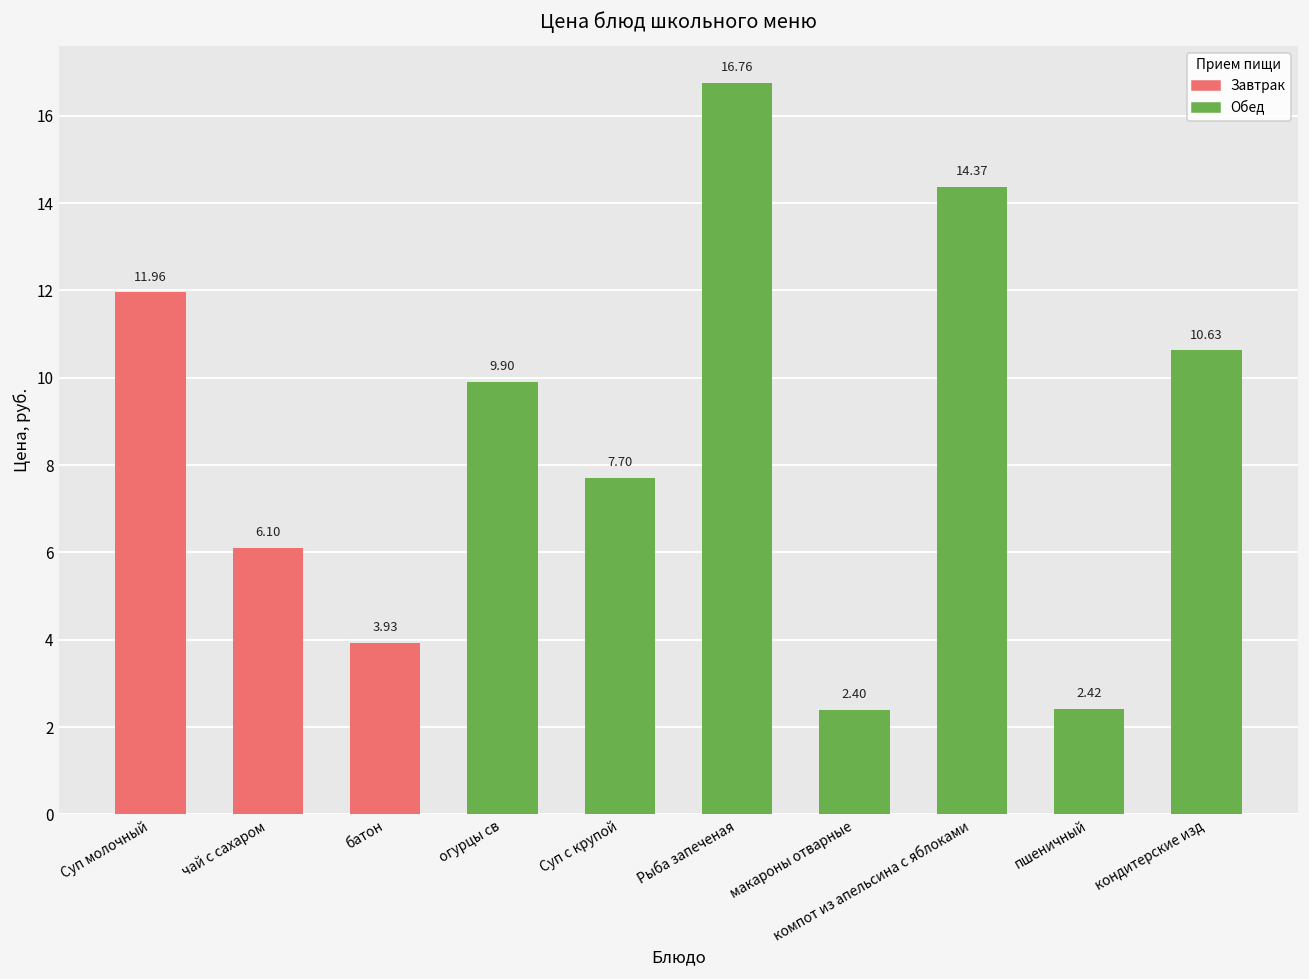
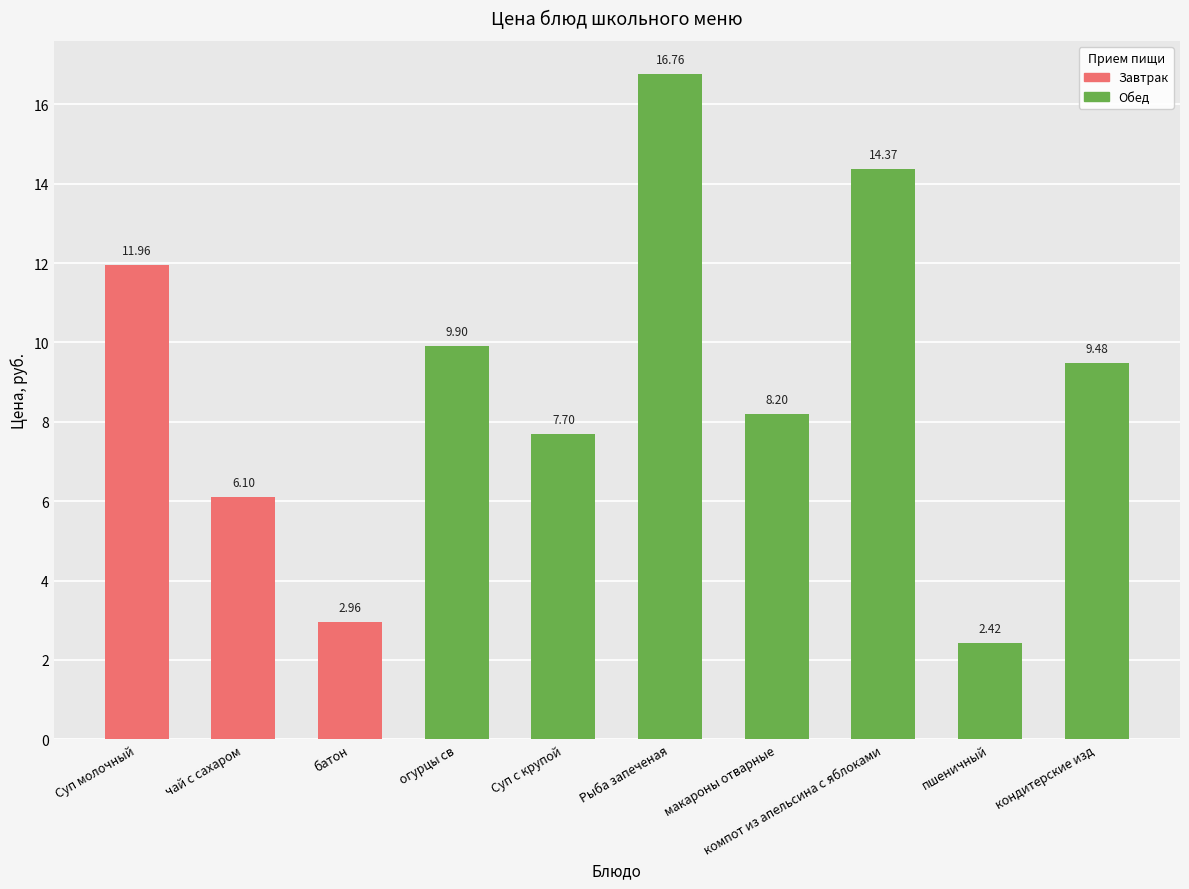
  {
    "Завтрак": {
      "Суп молочный": 11.96,
      "чай с сахаром": 6.10,
-     "батон": 3.93
+     "батон": 2.96
    },
    "Обед": {
      "огурцы св": 9.90,
      "Суп с крупой": 7.70,
      "Рыба запеченая": 16.76,
-     "макароны отварные": 2.40,
+     "макароны отварные": 8.20,
      "компот из апельсина с яблоками": 14.37,
      "пшеничный": 2.42,
-     "кондитерские изд": 10.63
+     "кондитерские изд": 9.48
    }
  }
